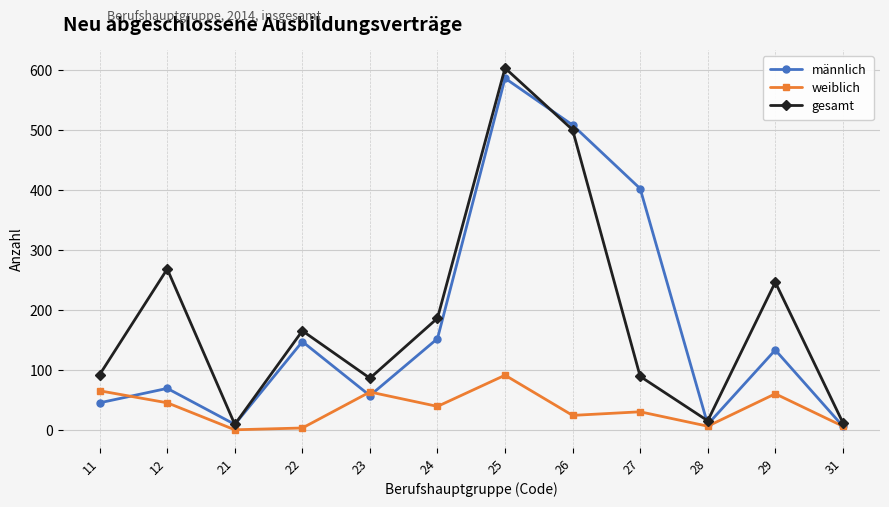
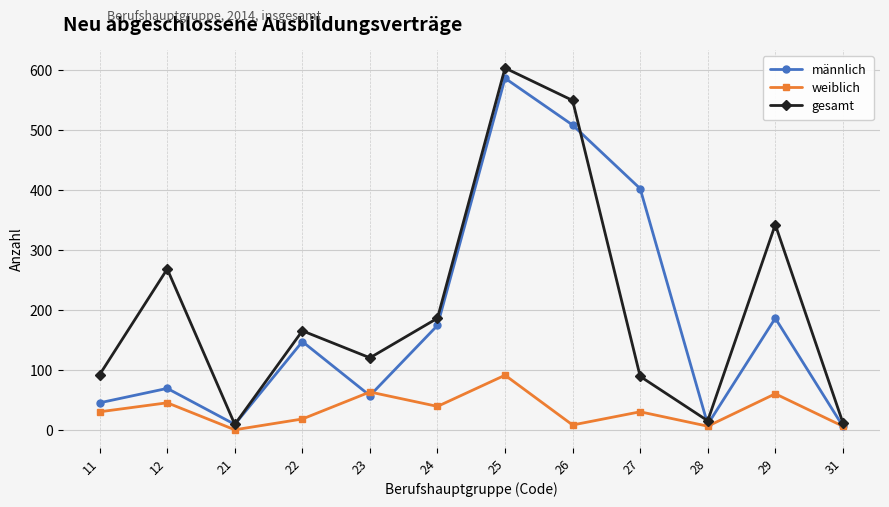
  {
    "männlich": {
      "11": 50,
      "12": 70,
      "22": 150,
      "23": 60,
-     "24": 150,
+     "24": 170,
      "25": 590,
      "26": 510,
      "27": 400,
-     "29": 130
+     "29": 190
    },
    "weiblich": {
-     "11": 70,
+     "11": 30,
      "12": 50,
      "21": 0,
-     "22": 0,
+     "22": 20,
      "23": 60,
      "24": 40,
      "25": 90,
-     "26": 20,
+     "26": 10,
      "27": 30,
      "29": 60
    },
    "gesamt": {
      "11": 90,
      "12": 270,
      "22": 170,
-     "23": 90,
+     "23": 120,
      "24": 190,
      "25": 600,
-     "26": 500,
+     "26": 550,
      "27": 90,
      "28": 20,
-     "29": 250,
+     "29": 340,
      "31": 10
    }
  }
